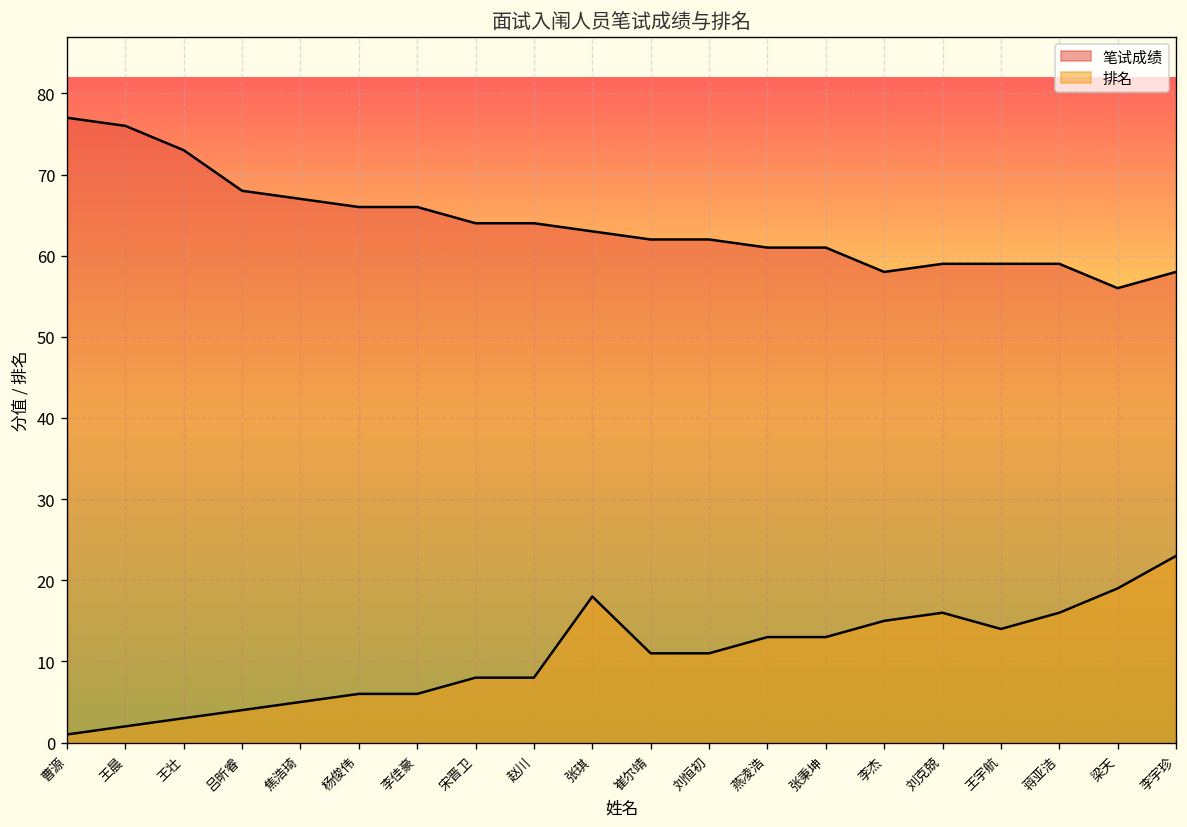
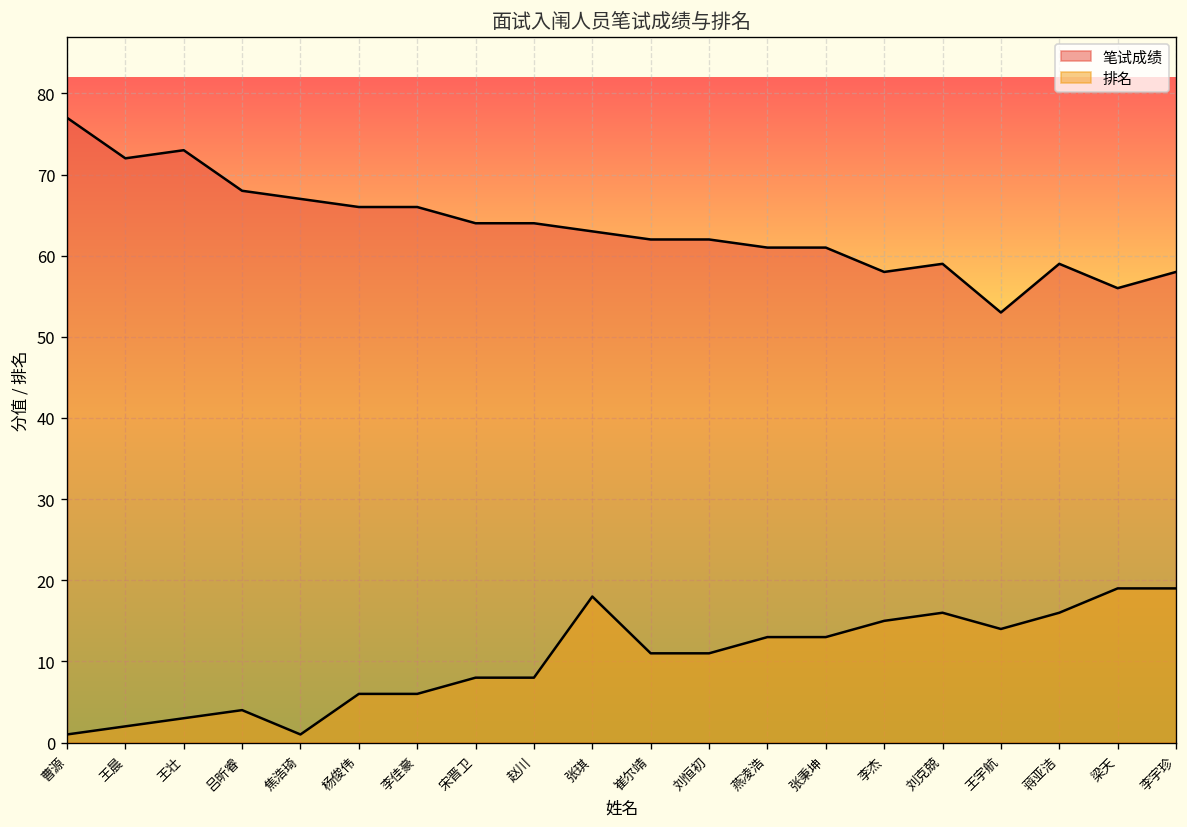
  {
    "笔试成绩": {
      "曹源": 77,
-     "王晨": 76,
+     "王晨": 72,
      "王壮": 73,
      "吕昕睿": 68,
      "焦浩琦": 67,
      "杨俊伟": 66,
      "李佳豪": 66,
      "宋晋卫": 64,
      "赵川": 64,
      "张琪": 63,
      "崔尔靖": 62,
      "刘恒初": 62,
      "燕凌浩": 61,
      "张秉坤": 61,
      "李杰": 58,
      "刘克兢": 59,
-     "王宇航": 59,
+     "王宇航": 53,
      "蒋亚洁": 59,
      "梁天": 56,
      "李宇珍": 58
    },
    "排名": {
      "曹源": 1,
      "王晨": 2,
      "王壮": 3,
      "吕昕睿": 4,
-     "焦浩琦": 5,
+     "焦浩琦": 1,
      "杨俊伟": 6,
      "李佳豪": 6,
      "宋晋卫": 8,
      "赵川": 8,
      "张琪": 18,
      "崔尔靖": 11,
      "刘恒初": 11,
      "燕凌浩": 13,
      "张秉坤": 13,
      "李杰": 15,
      "刘克兢": 16,
      "王宇航": 14,
      "蒋亚洁": 16,
      "梁天": 19,
-     "李宇珍": 23
+     "李宇珍": 19
    }
  }
